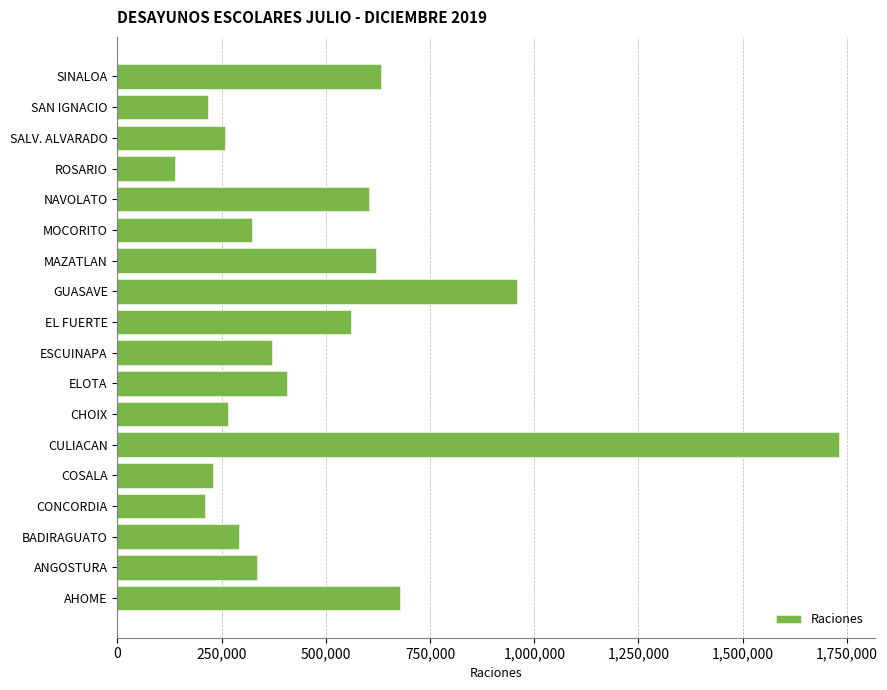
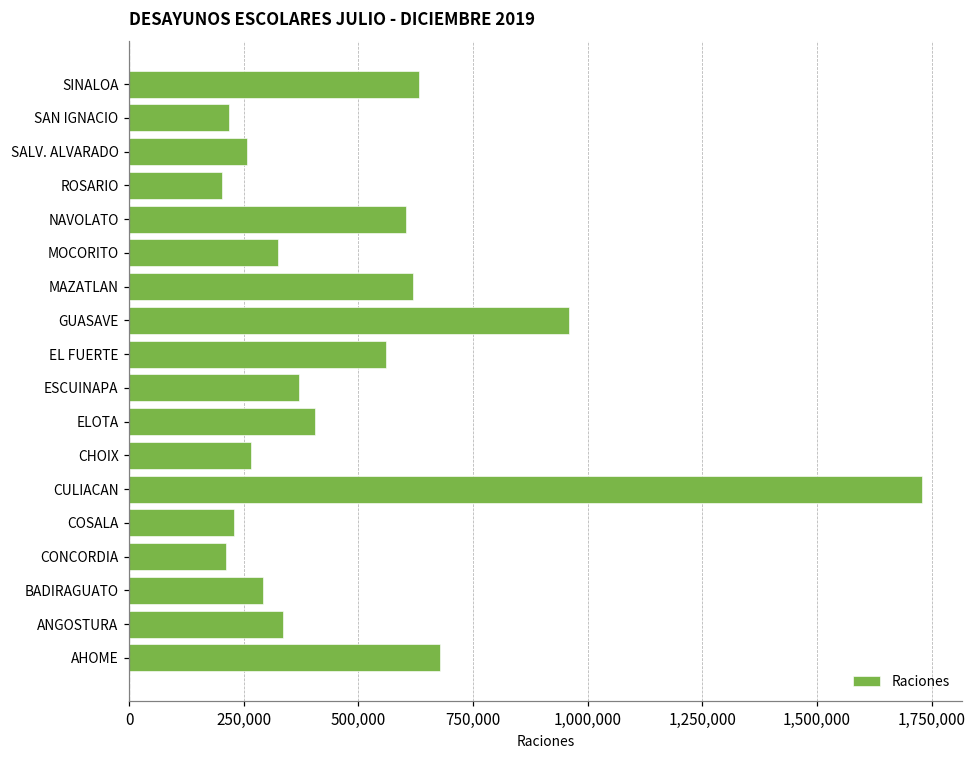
  {
    "SINALOA": "630,000",
    "SAN IGNACIO": "220,000",
    "SALV. ALVARADO": "260,000",
-   "ROSARIO": "140,000",
+   "ROSARIO": "200,000",
    "NAVOLATO": "600,000",
    "MOCORITO": "320,000",
    "MAZATLAN": "620,000",
    "GUASAVE": "960,000",
    "EL FUERTE": "560,000",
    "ESCUINAPA": "370,000",
    "ELOTA": "410,000",
    "CHOIX": "270,000",
    "CULIACAN": "1,730,000",
    "COSALA": "230,000",
    "CONCORDIA": "210,000",
    "BADIRAGUATO": "290,000",
    "ANGOSTURA": "340,000",
    "AHOME": "680,000"
  }
